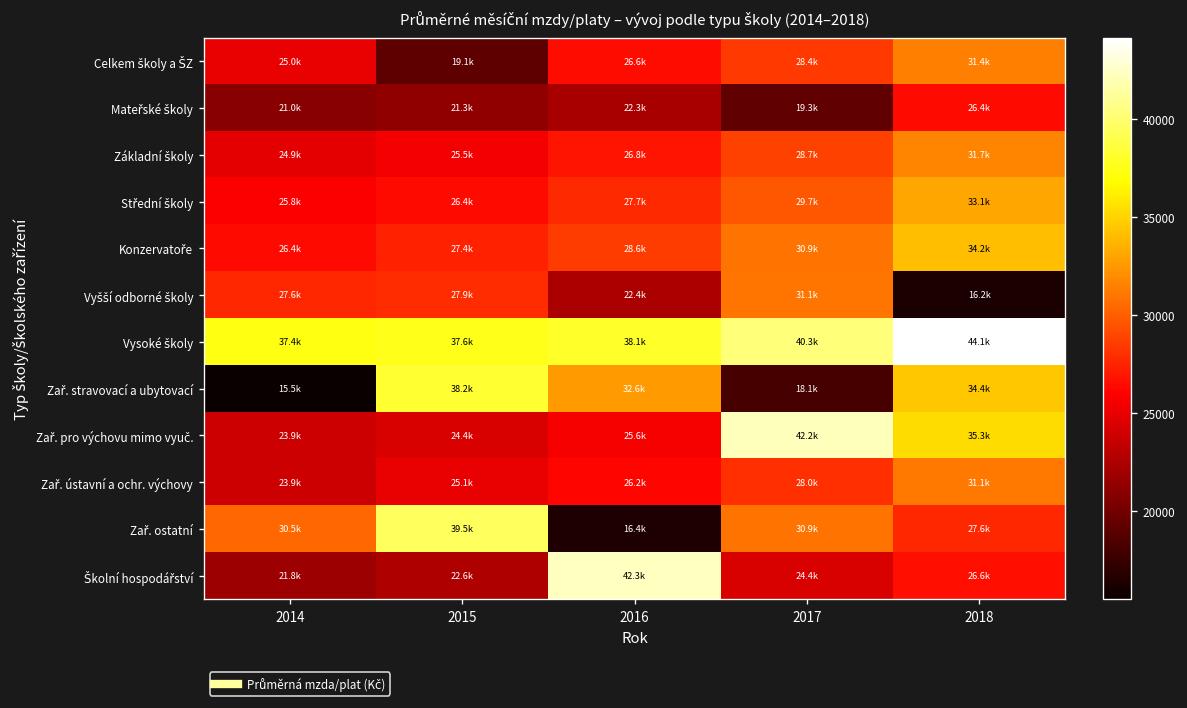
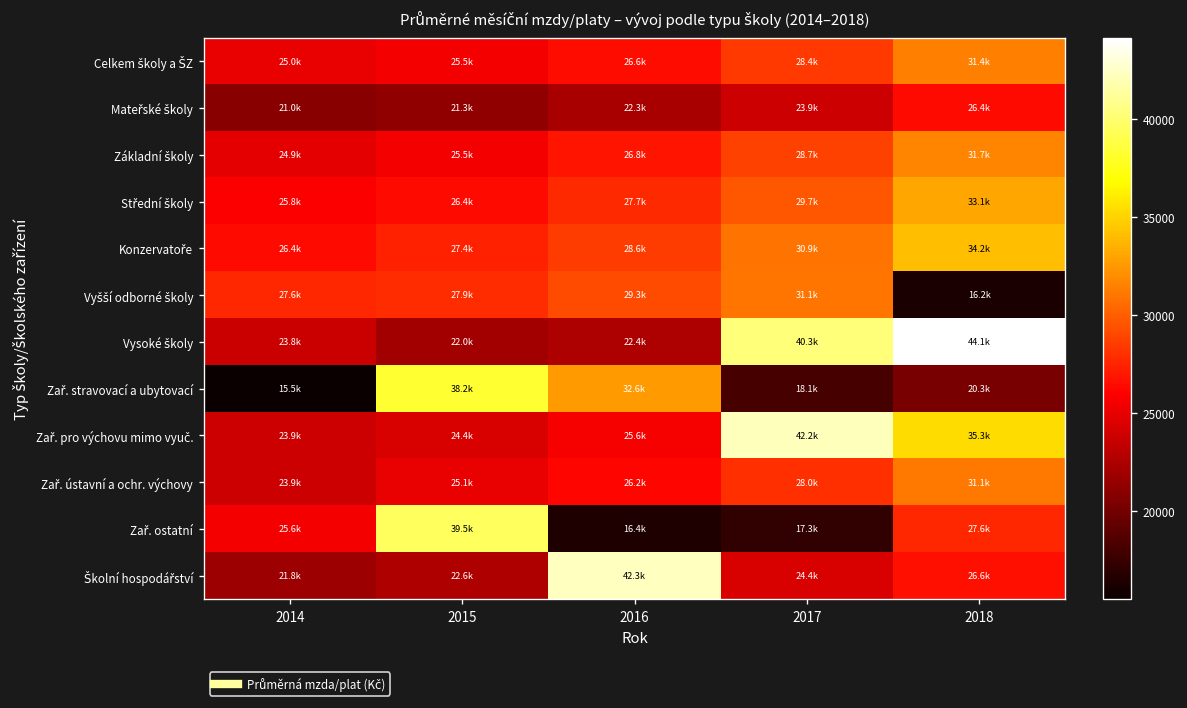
  {
    "Celkem školy a ŠZ": {
      "2014": "25.0k",
-     "2015": "19.1k",
+     "2015": "25.5k",
      "2016": "26.6k",
      "2017": "28.4k",
      "2018": "31.4k"
    },
    "Mateřské školy": {
      "2014": "21.0k",
      "2015": "21.3k",
      "2016": "22.3k",
-     "2017": "19.3k",
+     "2017": "23.9k",
      "2018": "26.4k"
    },
    "Základní školy": {
      "2014": "24.9k",
      "2015": "25.5k",
      "2016": "26.8k",
      "2017": "28.7k",
      "2018": "31.7k"
    },
    "Střední školy": {
      "2014": "25.8k",
      "2015": "26.4k",
      "2016": "27.7k",
      "2017": "29.7k",
      "2018": "33.1k"
    },
    "Konzervatoře": {
      "2014": "26.4k",
      "2015": "27.4k",
      "2016": "28.6k",
      "2017": "30.9k",
      "2018": "34.2k"
    },
    "Vyšší odborné školy": {
      "2014": "27.6k",
      "2015": "27.9k",
-     "2016": "22.4k",
+     "2016": "29.3k",
      "2017": "31.1k",
      "2018": "16.2k"
    },
    "Vysoké školy": {
-     "2014": "37.4k",
-     "2015": "37.6k",
-     "2016": "38.1k",
+     "2014": "23.8k",
+     "2015": "22.0k",
+     "2016": "22.4k",
      "2017": "40.3k",
      "2018": "44.1k"
    },
    "Zař. stravovací a ubytovací": {
      "2014": "15.5k",
      "2015": "38.2k",
      "2016": "32.6k",
      "2017": "18.1k",
-     "2018": "34.4k"
+     "2018": "20.3k"
    },
    "Zař. pro výchovu mimo vyuč.": {
      "2014": "23.9k",
      "2015": "24.4k",
      "2016": "25.6k",
      "2017": "42.2k",
      "2018": "35.3k"
    },
    "Zař. ústavní a ochr. výchovy": {
      "2014": "23.9k",
      "2015": "25.1k",
      "2016": "26.2k",
      "2017": "28.0k",
      "2018": "31.1k"
    },
    "Zař. ostatní": {
-     "2014": "30.5k",
+     "2014": "25.6k",
      "2015": "39.5k",
      "2016": "16.4k",
-     "2017": "30.9k",
+     "2017": "17.3k",
      "2018": "27.6k"
    },
    "Školní hospodářství": {
      "2014": "21.8k",
      "2015": "22.6k",
      "2016": "42.3k",
      "2017": "24.4k",
      "2018": "26.6k"
    }
  }
